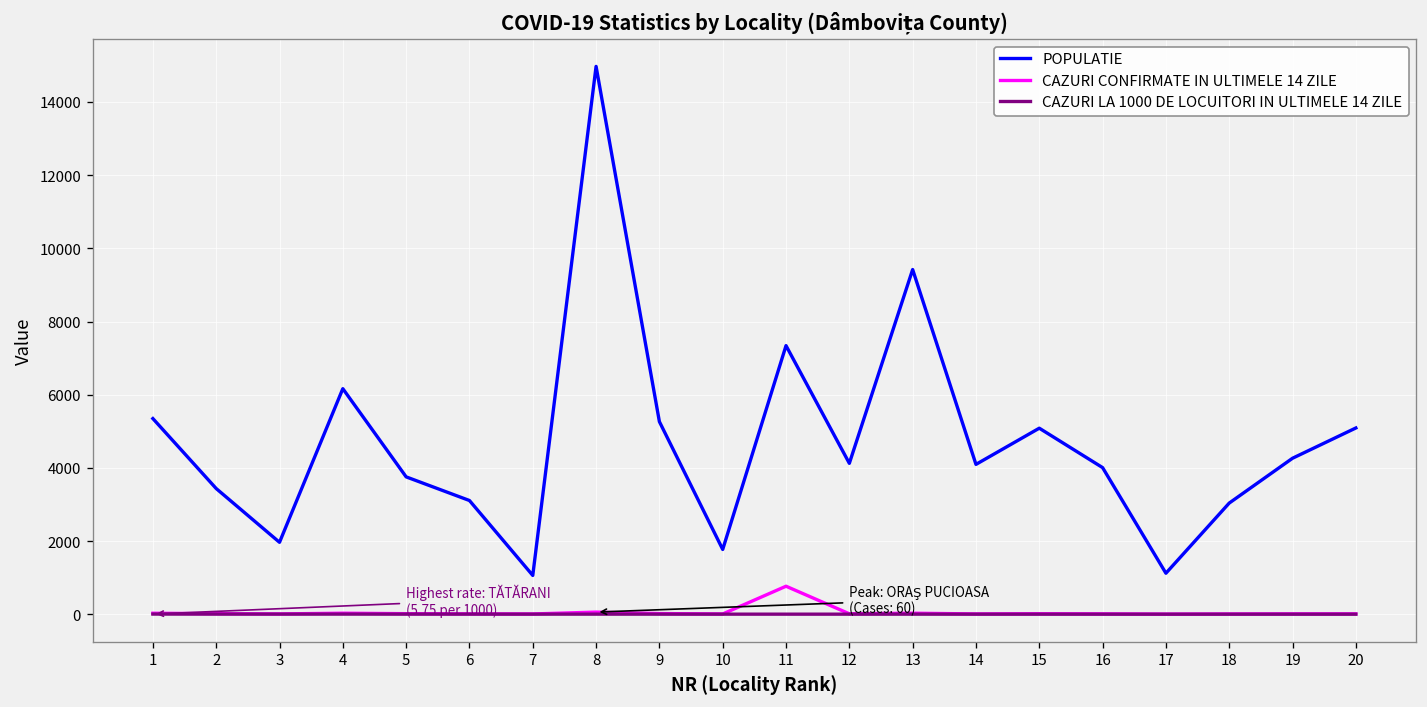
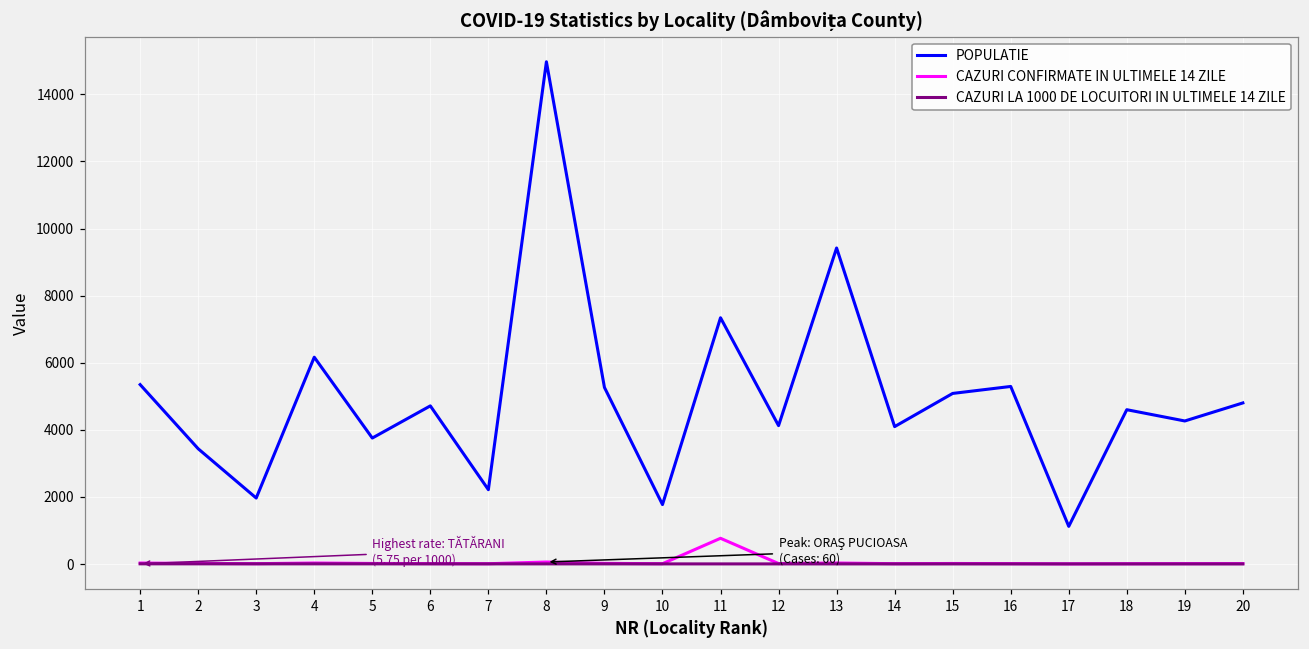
  {
    "POPULATIE": {
      "1": 5300,
      "2": 3400,
      "3": 2000,
      "4": 6200,
      "5": 3800,
-     "6": 3100,
-     "7": 1100,
+     "6": 4700,
+     "7": 2200,
      "8": 15000,
      "9": 5300,
      "10": 1800,
      "11": 7300,
      "12": 4100,
      "13": 9400,
      "14": 4100,
      "15": 5100,
-     "16": 4000,
+     "16": 5300,
      "17": 1100,
-     "18": 3000,
+     "18": 4600,
      "19": 4300,
-     "20": 5100
+     "20": 4800
    },
    "CAZURI CONFIRMATE IN ULTIMELE 14 ZILE": {
      "11": 800
    }
  }
